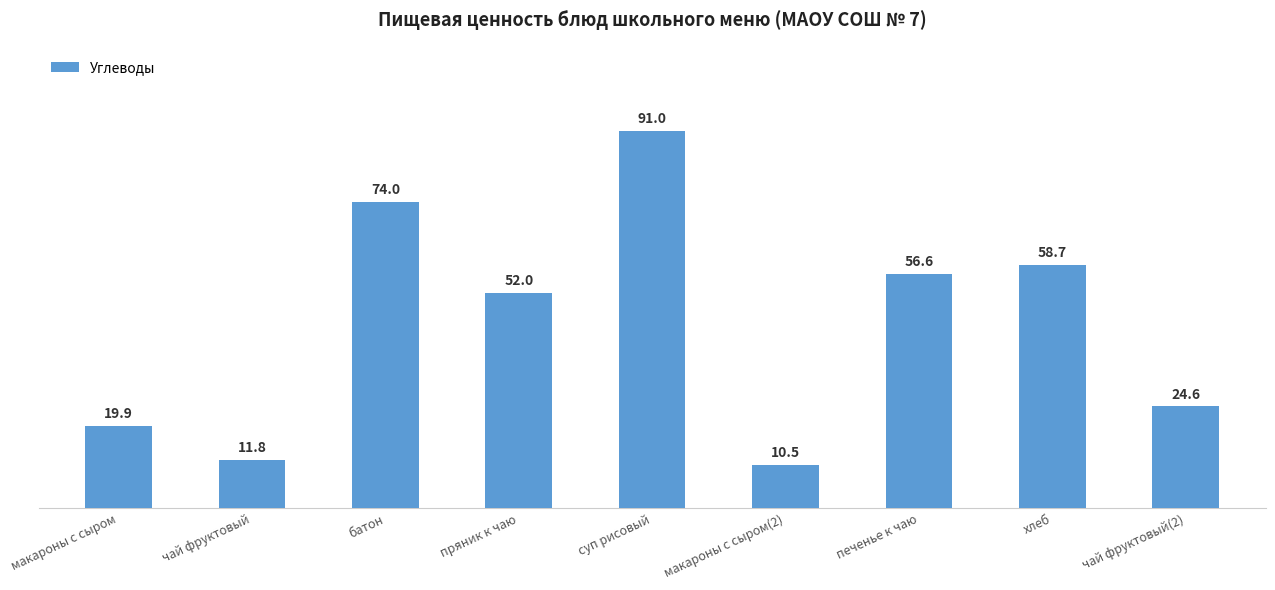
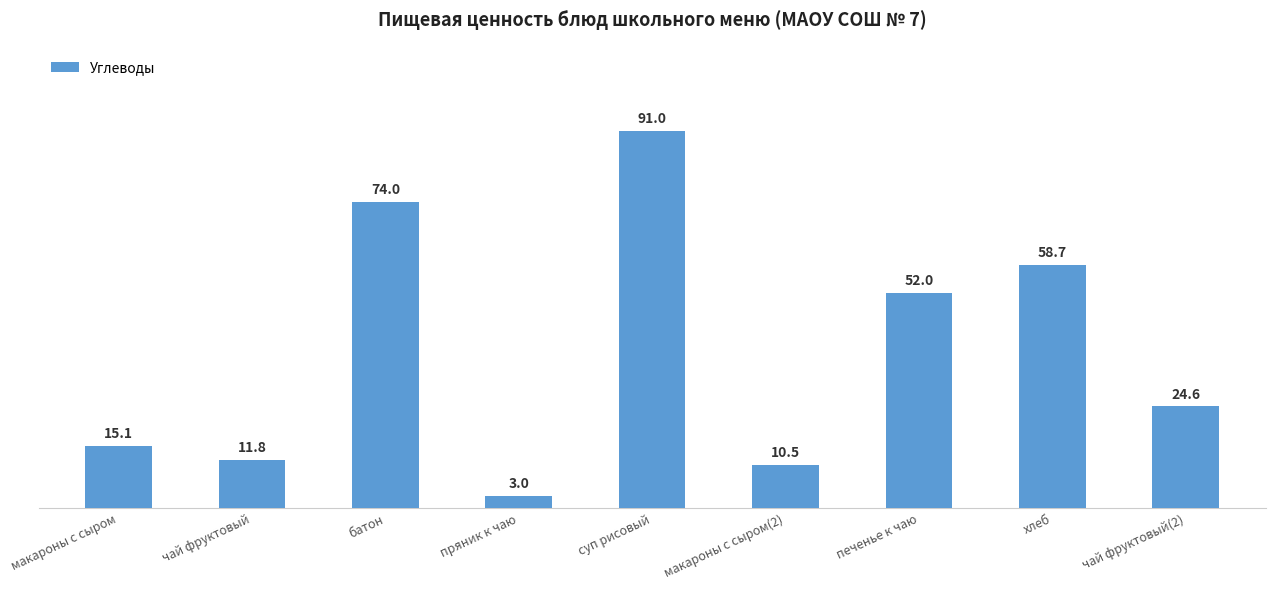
  {
-   "макароны с сыром": 19.9,
+   "макароны с сыром": 15.1,
    "чай фруктовый": 11.8,
    "батон": 74.0,
-   "пряник к чаю": 52.0,
+   "пряник к чаю": 3.0,
    "суп рисовый": 91.0,
    "макароны с сыром(2)": 10.5,
-   "печенье к чаю": 56.6,
+   "печенье к чаю": 52.0,
    "хлеб": 58.7,
    "чай фруктовый(2)": 24.6
  }
